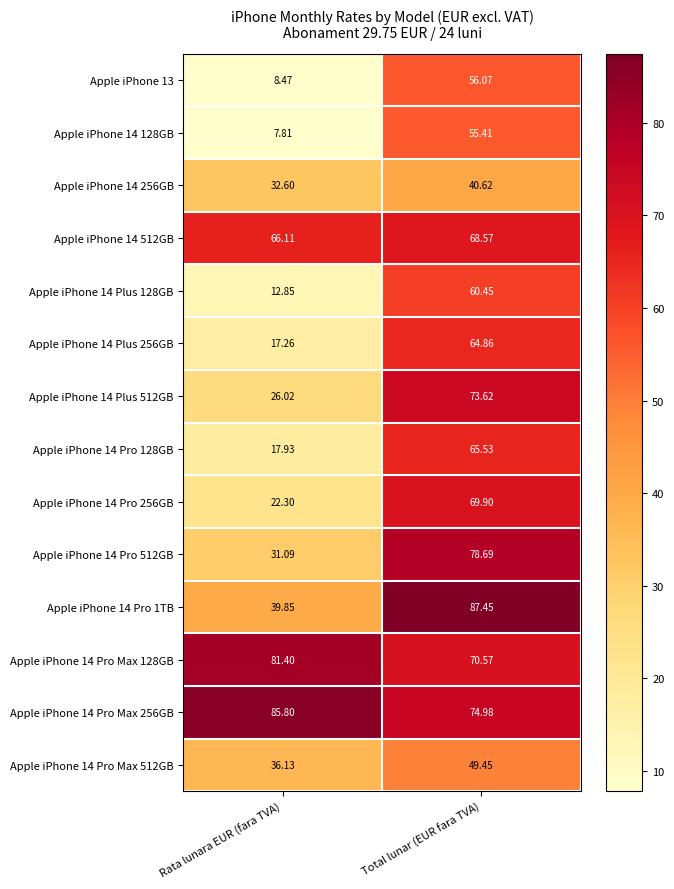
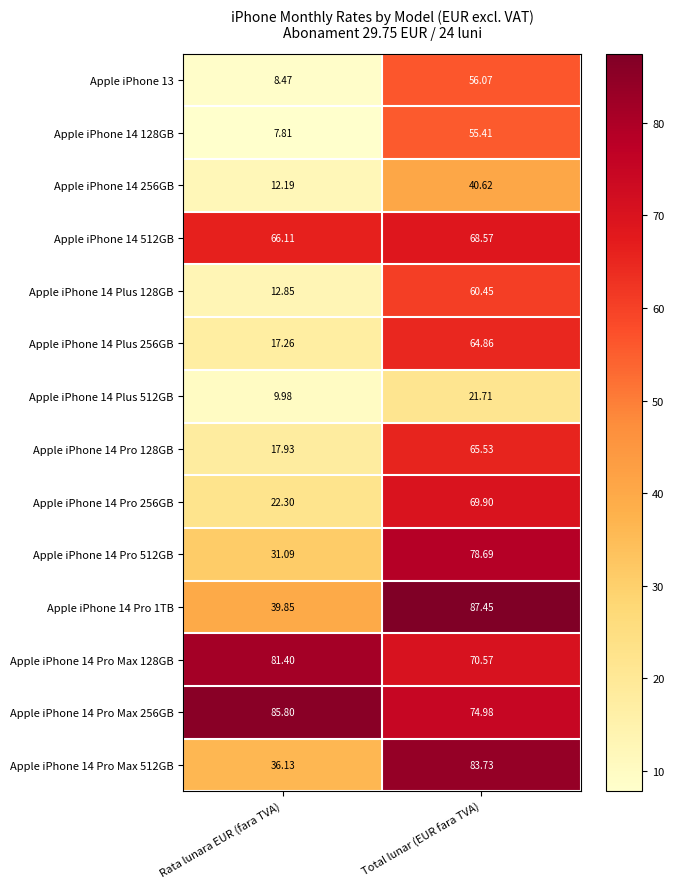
  {
    "Apple iPhone 13": {
      "Rata lunara EUR (fara TVA)": 8.47,
      "Total lunar (EUR fara TVA)": 56.07
    },
    "Apple iPhone 14 128GB": {
      "Rata lunara EUR (fara TVA)": 7.81,
      "Total lunar (EUR fara TVA)": 55.41
    },
    "Apple iPhone 14 256GB": {
-     "Rata lunara EUR (fara TVA)": 32.60,
+     "Rata lunara EUR (fara TVA)": 12.19,
      "Total lunar (EUR fara TVA)": 40.62
    },
    "Apple iPhone 14 512GB": {
      "Rata lunara EUR (fara TVA)": 66.11,
      "Total lunar (EUR fara TVA)": 68.57
    },
    "Apple iPhone 14 Plus 128GB": {
      "Rata lunara EUR (fara TVA)": 12.85,
      "Total lunar (EUR fara TVA)": 60.45
    },
    "Apple iPhone 14 Plus 256GB": {
      "Rata lunara EUR (fara TVA)": 17.26,
      "Total lunar (EUR fara TVA)": 64.86
    },
    "Apple iPhone 14 Plus 512GB": {
-     "Rata lunara EUR (fara TVA)": 26.02,
-     "Total lunar (EUR fara TVA)": 73.62
+     "Rata lunara EUR (fara TVA)": 9.98,
+     "Total lunar (EUR fara TVA)": 21.71
    },
    "Apple iPhone 14 Pro 128GB": {
      "Rata lunara EUR (fara TVA)": 17.93,
      "Total lunar (EUR fara TVA)": 65.53
    },
    "Apple iPhone 14 Pro 256GB": {
      "Rata lunara EUR (fara TVA)": 22.30,
      "Total lunar (EUR fara TVA)": 69.90
    },
    "Apple iPhone 14 Pro 512GB": {
      "Rata lunara EUR (fara TVA)": 31.09,
      "Total lunar (EUR fara TVA)": 78.69
    },
    "Apple iPhone 14 Pro 1TB": {
      "Rata lunara EUR (fara TVA)": 39.85,
      "Total lunar (EUR fara TVA)": 87.45
    },
    "Apple iPhone 14 Pro Max 128GB": {
      "Rata lunara EUR (fara TVA)": 81.40,
      "Total lunar (EUR fara TVA)": 70.57
    },
    "Apple iPhone 14 Pro Max 256GB": {
      "Rata lunara EUR (fara TVA)": 85.80,
      "Total lunar (EUR fara TVA)": 74.98
    },
    "Apple iPhone 14 Pro Max 512GB": {
      "Rata lunara EUR (fara TVA)": 36.13,
-     "Total lunar (EUR fara TVA)": 49.45
+     "Total lunar (EUR fara TVA)": 83.73
    }
  }
